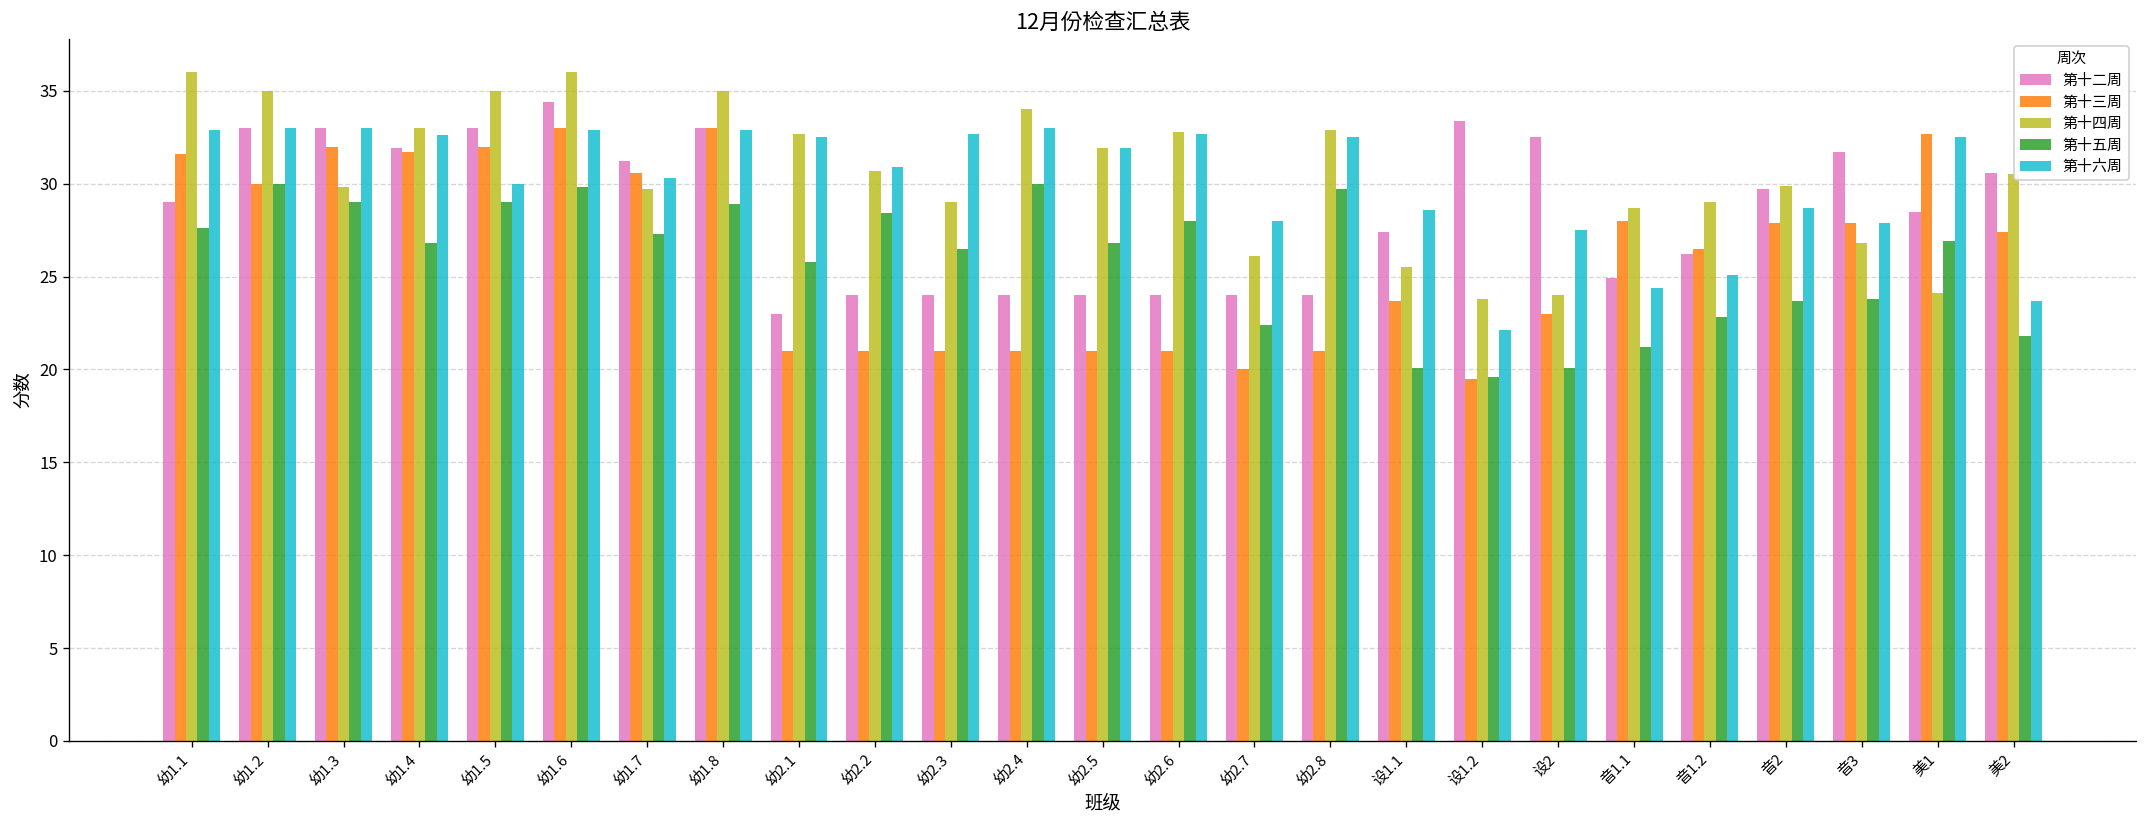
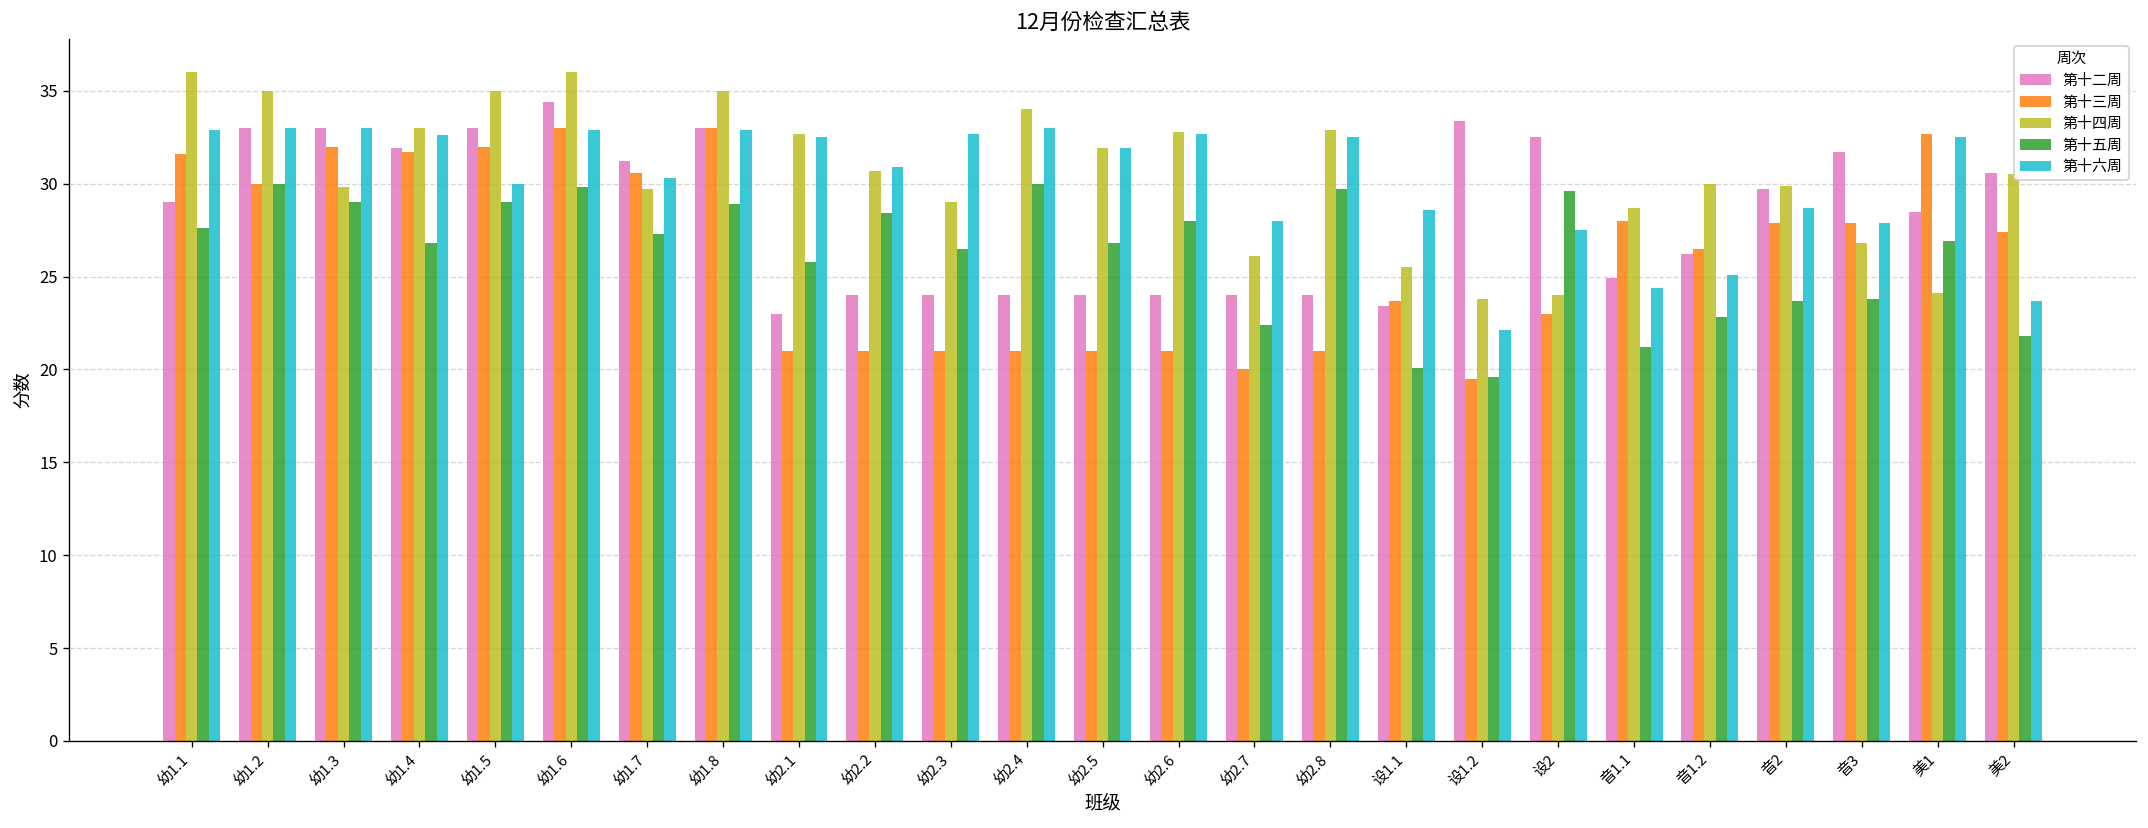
  {
    "第十二周": {
      "幼1.1": 29.0,
      "幼1.2": 33.0,
      "幼1.3": 33.0,
      "幼1.4": 31.9,
      "幼1.5": 33.0,
      "幼1.6": 34.4,
      "幼1.7": 31.2,
      "幼1.8": 33.0,
      "幼2.1": 23.0,
      "幼2.2": 24.0,
      "幼2.3": 24.0,
      "幼2.4": 24.0,
      "幼2.5": 24.0,
      "幼2.6": 24.0,
      "幼2.7": 24.0,
      "幼2.8": 24.0,
-     "设1.1": 27.4,
+     "设1.1": 23.4,
      "设1.2": 33.4,
      "设2": 32.5,
      "音1.1": 24.9,
      "音1.2": 26.2,
      "音2": 29.7,
      "音3": 31.7,
      "美1": 28.5,
      "美2": 30.6
    },
    "第十三周": {
      "幼1.1": 31.6,
      "幼1.2": 30.0,
      "幼1.3": 32.0,
      "幼1.4": 31.7,
      "幼1.5": 32.0,
      "幼1.6": 33.0,
      "幼1.7": 30.6,
      "幼1.8": 33.0,
      "幼2.1": 21.0,
      "幼2.2": 21.0,
      "幼2.3": 21.0,
      "幼2.4": 21.0,
      "幼2.5": 21.0,
      "幼2.6": 21.0,
      "幼2.7": 20.0,
      "幼2.8": 21.0,
      "设1.1": 23.7,
      "设1.2": 19.5,
      "设2": 23.0,
      "音1.1": 28.0,
      "音1.2": 26.5,
      "音2": 27.9,
      "音3": 27.9,
      "美1": 32.7,
      "美2": 27.4
    },
    "第十四周": {
      "幼1.1": 36,
      "幼1.2": 35,
      "幼1.3": 29.8,
      "幼1.4": 33,
      "幼1.5": 35,
      "幼1.6": 36,
      "幼1.7": 29.7,
      "幼1.8": 35,
      "幼2.1": 32.7,
      "幼2.2": 30.7,
      "幼2.3": 29,
      "幼2.4": 34,
      "幼2.5": 32,
      "幼2.6": 32.8,
      "幼2.7": 26,
      "幼2.8": 33,
      "设1.1": 25.5,
      "设1.2": 23.8,
      "设2": 24,
      "音1.1": 28.7,
-     "音1.2": 29,
+     "音1.2": 30,
      "音2": 30,
      "音3": 26.8,
      "美1": 24,
      "美2": 30.5
    },
    "第十五周": {
      "幼1.1": 27.6,
      "幼1.2": 30.0,
      "幼1.3": 29.0,
      "幼1.4": 26.8,
      "幼1.5": 29.0,
      "幼1.6": 29.8,
      "幼1.7": 27.3,
      "幼1.8": 28.9,
      "幼2.1": 25.8,
      "幼2.2": 28.4,
      "幼2.3": 26.5,
      "幼2.4": 30.0,
      "幼2.5": 26.8,
      "幼2.6": 28.0,
      "幼2.7": 22.4,
      "幼2.8": 29.7,
      "设1.1": 20.1,
      "设1.2": 19.6,
-     "设2": 20.1,
+     "设2": 29.6,
      "音1.1": 21.2,
      "音1.2": 22.8,
      "音2": 23.7,
      "音3": 23.8,
      "美1": 26.9,
      "美2": 21.8
    },
    "第十六周": {
      "幼1.1": 32.9,
      "幼1.2": 33.0,
      "幼1.3": 33.0,
      "幼1.4": 32.6,
      "幼1.5": 30.0,
      "幼1.6": 32.9,
      "幼1.7": 30.3,
      "幼1.8": 32.9,
      "幼2.1": 32.5,
      "幼2.2": 30.9,
      "幼2.3": 32.7,
      "幼2.4": 33.0,
      "幼2.5": 31.9,
      "幼2.6": 32.7,
      "幼2.7": 28.0,
      "幼2.8": 32.5,
      "设1.1": 28.6,
      "设1.2": 22.1,
      "设2": 27.5,
      "音1.1": 24.4,
      "音1.2": 25.1,
      "音2": 28.7,
      "音3": 27.9,
      "美1": 32.5,
      "美2": 23.7
    }
  }
